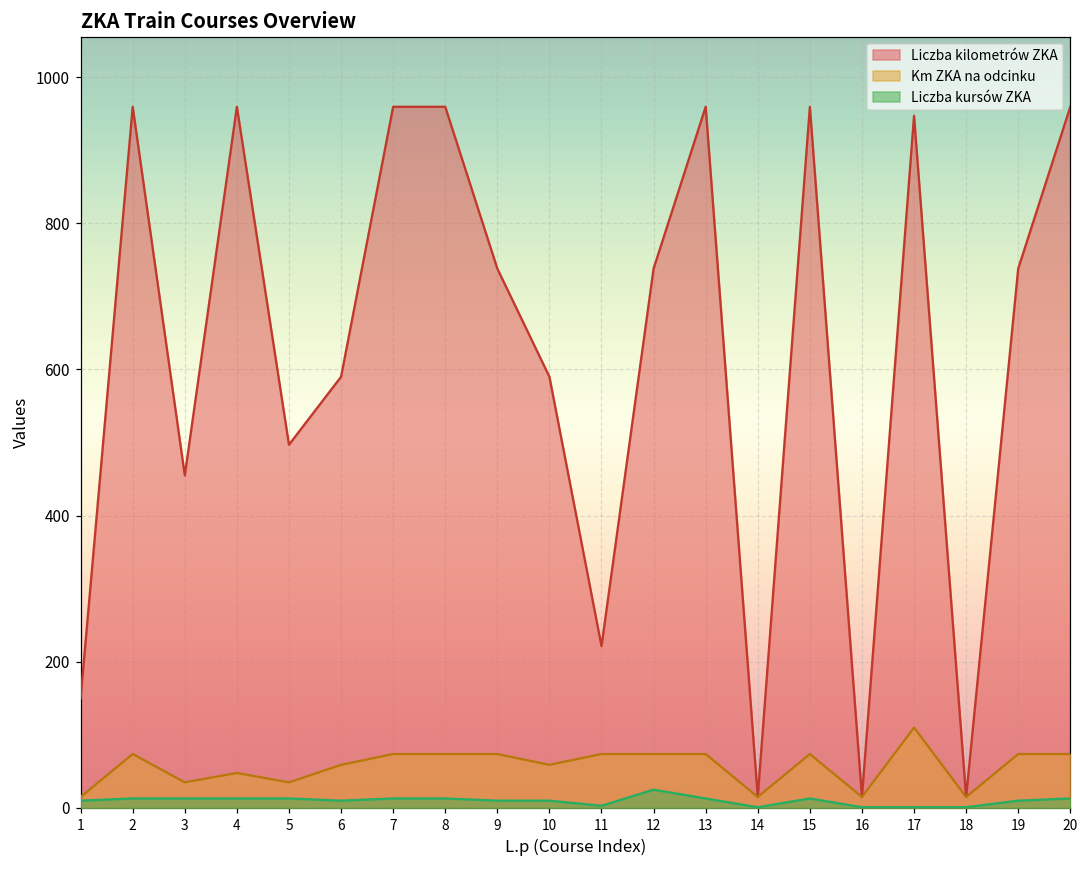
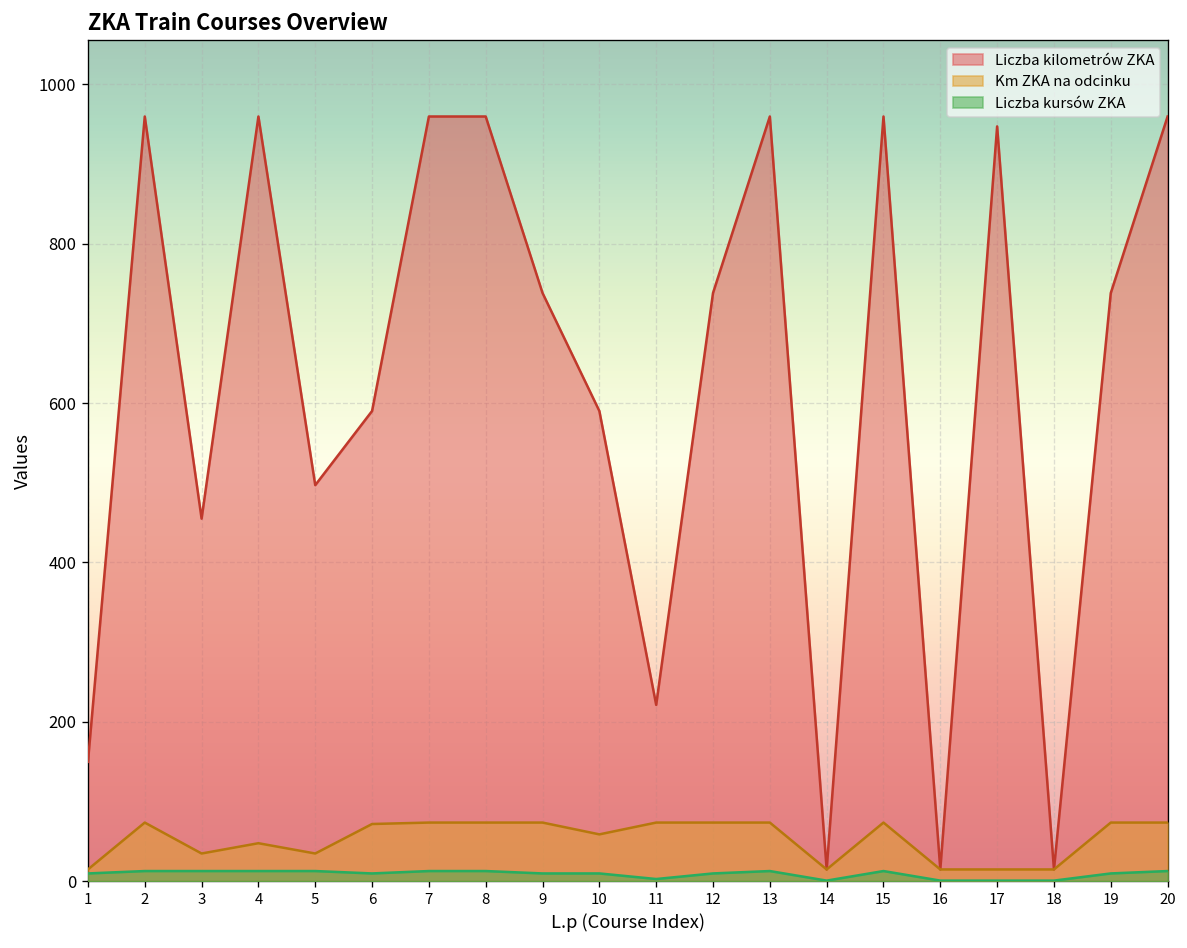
  {
    "Liczba kilometrów ZKA": {
      "1": 150,
      "2": 960,
      "3": 460,
      "4": 960,
      "5": 500,
      "6": 590,
      "7": 960,
      "8": 960,
      "9": 740,
      "10": 590,
      "11": 220,
      "12": 740,
      "13": 960,
      "15": 960,
      "17": 950,
      "19": 740,
      "20": 960
    },
    "Km ZKA na odcinku": {
      "1": 20,
      "2": 70,
      "3": 40,
      "4": 50,
      "5": 40,
-     "6": 60,
+     "6": 70,
      "7": 70,
      "8": 70,
      "9": 70,
      "10": 60,
      "11": 70,
      "12": 70,
      "13": 70,
      "15": 70,
-     "17": 110,
+     "17": 20,
      "19": 70,
      "20": 70
    },
    "Liczba kursów ZKA": {
      "1": 10,
      "2": 10,
      "3": 10,
      "4": 10,
      "5": 10,
      "6": 10,
      "7": 10,
      "8": 10,
      "9": 10,
      "10": 10,
      "11": 0,
-     "12": 30,
+     "12": 10,
      "13": 10,
      "14": 0,
      "15": 10,
      "16": 0,
      "17": 0,
      "18": 0,
      "19": 10,
      "20": 10
    }
  }
